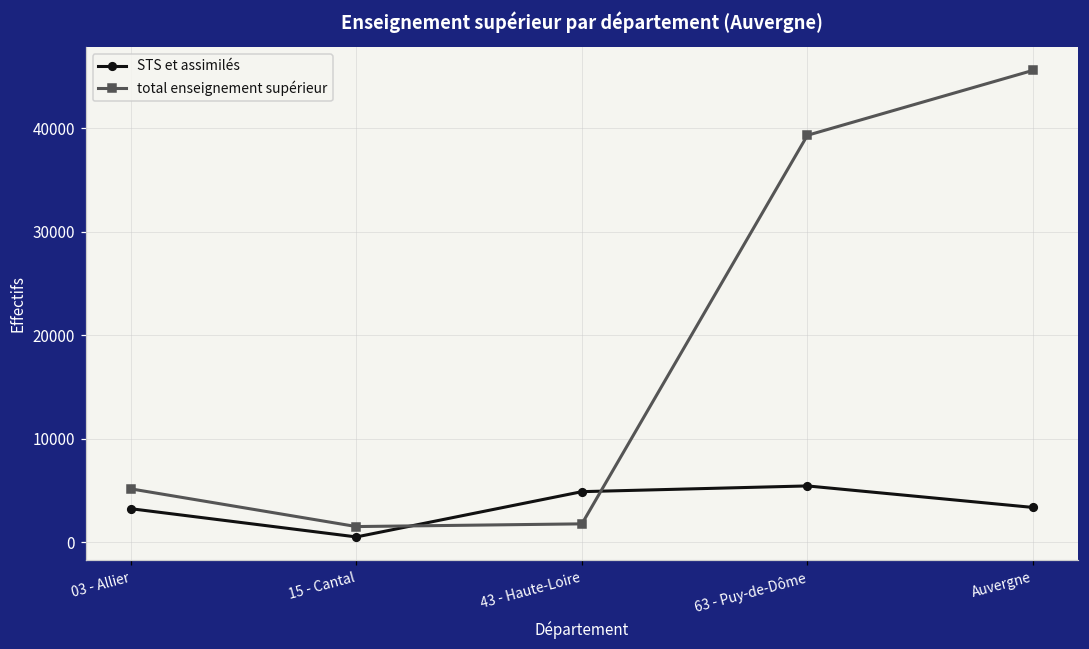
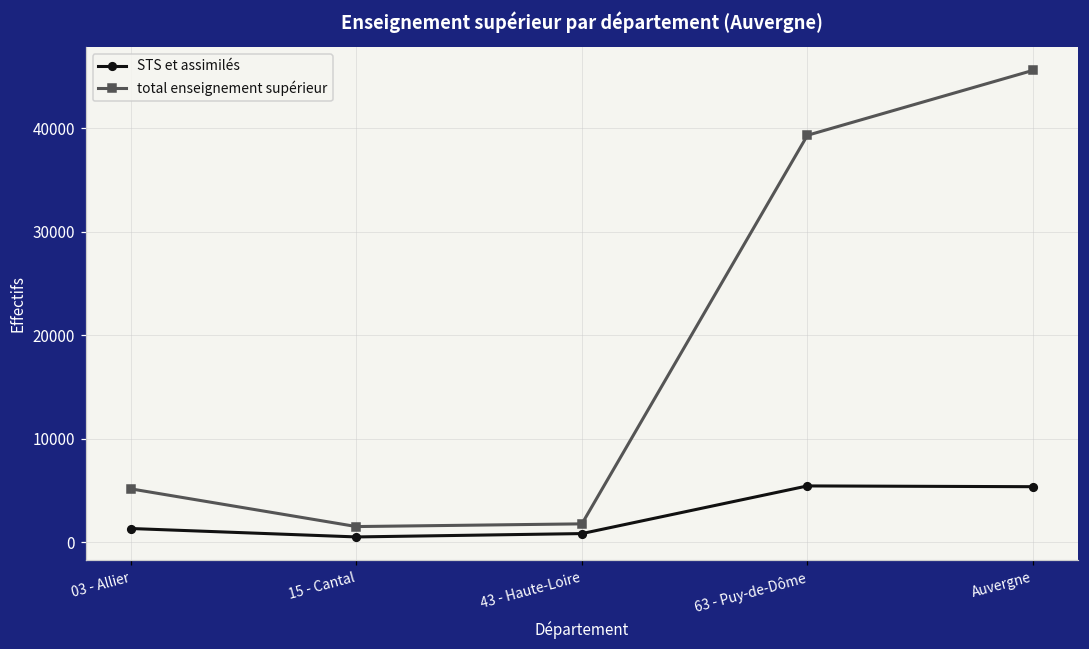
  {
    "STS et assimilés": {
-     "03 - Allier": 3000,
+     "03 - Allier": 1000,
      "15 - Cantal": 1000,
-     "43 - Haute-Loire": 5000,
+     "43 - Haute-Loire": 1000,
      "63 - Puy-de-Dôme": 5000,
-     "Auvergne": 3000
+     "Auvergne": 5000
    },
    "total enseignement supérieur": {
      "03 - Allier": 5000,
      "15 - Cantal": 2000,
      "43 - Haute-Loire": 2000,
      "63 - Puy-de-Dôme": 39000,
      "Auvergne": 46000
    }
  }
